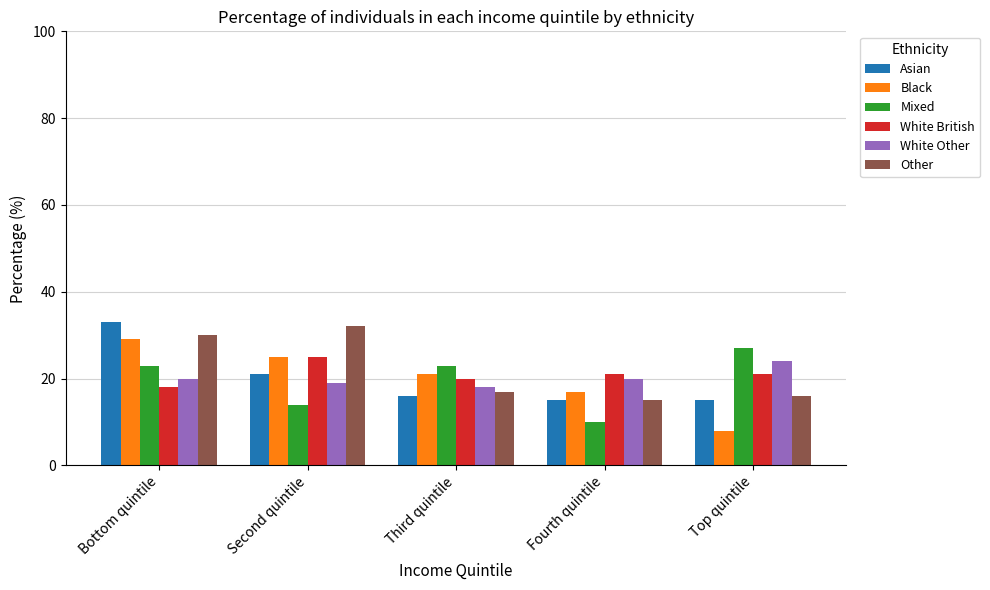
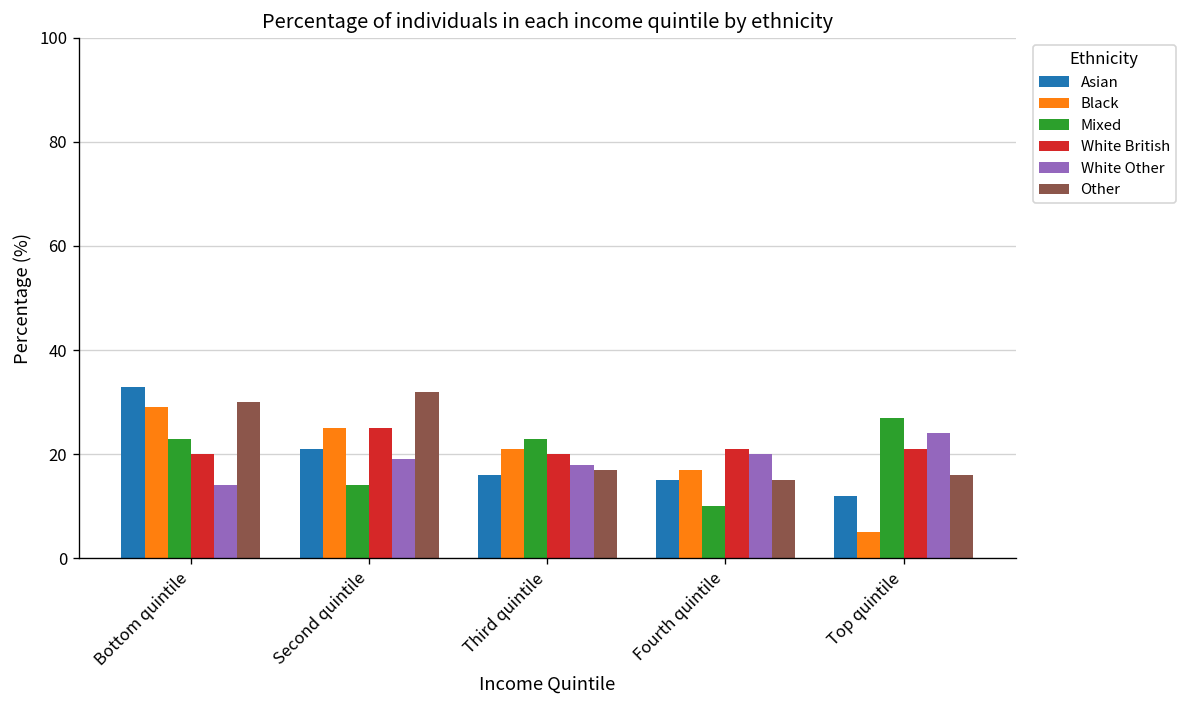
  {
    "Asian": {
      "Bottom quintile": 33,
      "Second quintile": 21,
      "Third quintile": 16,
      "Fourth quintile": 15,
-     "Top quintile": 15
+     "Top quintile": 12
    },
    "Black": {
      "Bottom quintile": 29,
      "Second quintile": 25,
      "Third quintile": 21,
      "Fourth quintile": 17,
-     "Top quintile": 8
+     "Top quintile": 5
    },
    "Mixed": {
      "Bottom quintile": 23,
      "Second quintile": 14,
      "Third quintile": 23,
      "Fourth quintile": 10,
      "Top quintile": 27
    },
    "White British": {
-     "Bottom quintile": 18,
+     "Bottom quintile": 20,
      "Second quintile": 25,
      "Third quintile": 20,
      "Fourth quintile": 21,
      "Top quintile": 21
    },
    "White Other": {
-     "Bottom quintile": 20,
+     "Bottom quintile": 14,
      "Second quintile": 19,
      "Third quintile": 18,
      "Fourth quintile": 20,
      "Top quintile": 24
    },
    "Other": {
      "Bottom quintile": 30,
      "Second quintile": 32,
      "Third quintile": 17,
      "Fourth quintile": 15,
      "Top quintile": 16
    }
  }
